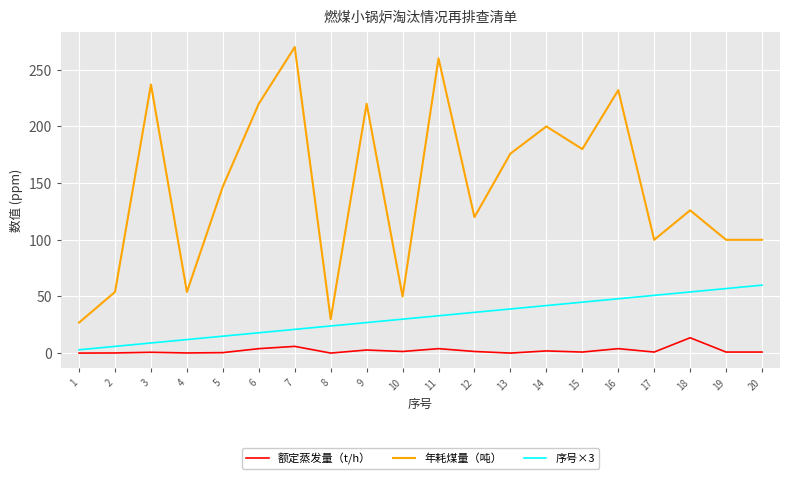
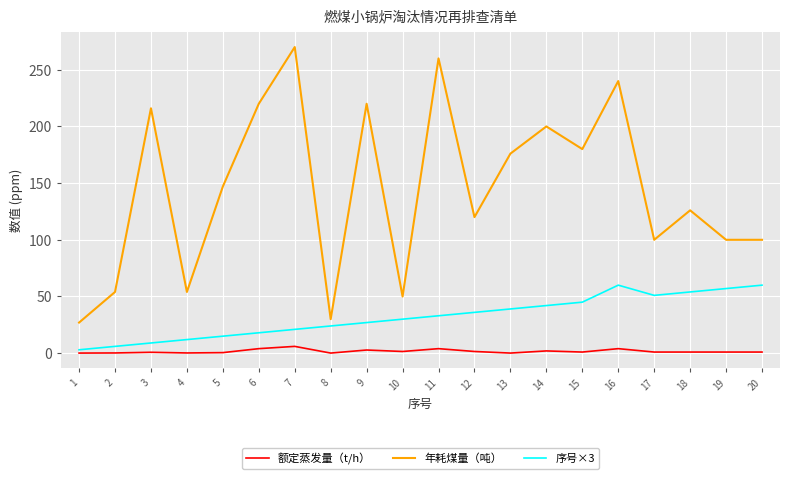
  {
    "额定蒸发量（t/h）": {
      "1": 0,
      "2": 0,
      "3": 1,
      "4": 0,
      "5": 1,
      "6": 4,
      "7": 6,
      "8": 0,
      "9": 3,
      "10": 2,
      "11": 4,
      "12": 2,
      "13": 0,
      "14": 2,
      "15": 1,
      "16": 4,
      "17": 1,
-     "18": 14,
+     "18": 1,
      "19": 1,
      "20": 1
    },
    "年耗煤量（吨）": {
      "1": 27,
      "2": 54,
-     "3": 237,
+     "3": 216,
      "4": 54,
      "5": 147,
      "6": 220,
      "7": 270,
      "8": 30,
      "9": 220,
      "10": 50,
      "11": 260,
      "12": 120,
      "13": 176,
      "14": 200,
      "15": 180,
-     "16": 232,
+     "16": 240,
      "17": 100,
      "18": 126,
      "19": 100,
      "20": 100
    },
    "序号×3": {
      "1": 3,
      "2": 6,
      "3": 9,
      "4": 12,
      "5": 15,
      "6": 18,
      "7": 21,
      "8": 24,
      "9": 27,
      "10": 30,
      "11": 33,
      "12": 36,
      "13": 39,
      "14": 42,
      "15": 45,
-     "16": 48,
+     "16": 60,
      "17": 51,
      "18": 54,
      "19": 57,
      "20": 60
    }
  }
